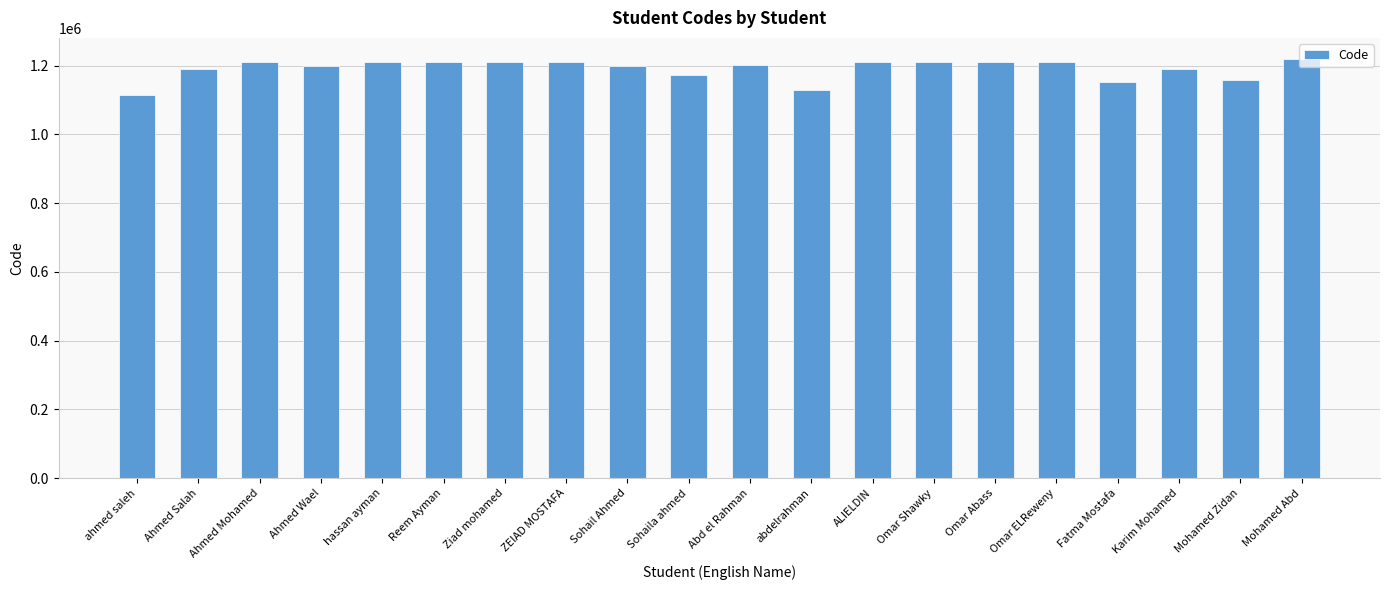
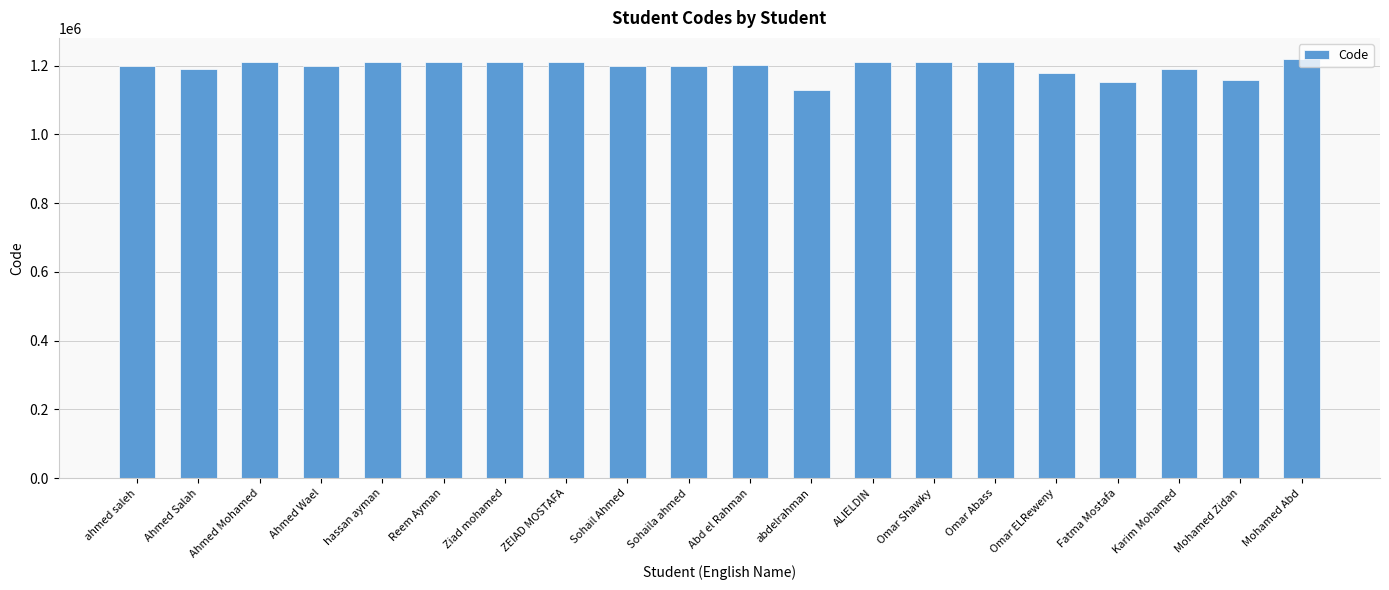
  {
-   "ahmed saleh": 1120000,
+   "ahmed saleh": 1200000,
    "Ahmed Salah": 1190000,
    "Ahmed Mohamed": 1210000,
    "Ahmed Wael": 1200000,
    "hassan ayman": 1210000,
    "Reem Ayman": 1210000,
    "Ziad mohamed": 1210000,
    "ZEIAD MOSTAFA": 1210000,
    "Sohail Ahmed": 1200000,
-   "Sohaila ahmed": 1170000,
+   "Sohaila ahmed": 1200000,
    "Abd el Rahman": 1200000,
    "abdelrahman": 1130000,
    "ALIELDIN": 1210000,
    "Omar Shawky": 1210000,
    "Omar Abass": 1210000,
-   "Omar ELReweny": 1210000,
+   "Omar ELReweny": 1180000,
    "Fatma Mostafa": 1150000,
    "Karim Mohamed": 1190000,
    "Mohamed Zidan": 1160000
  }
